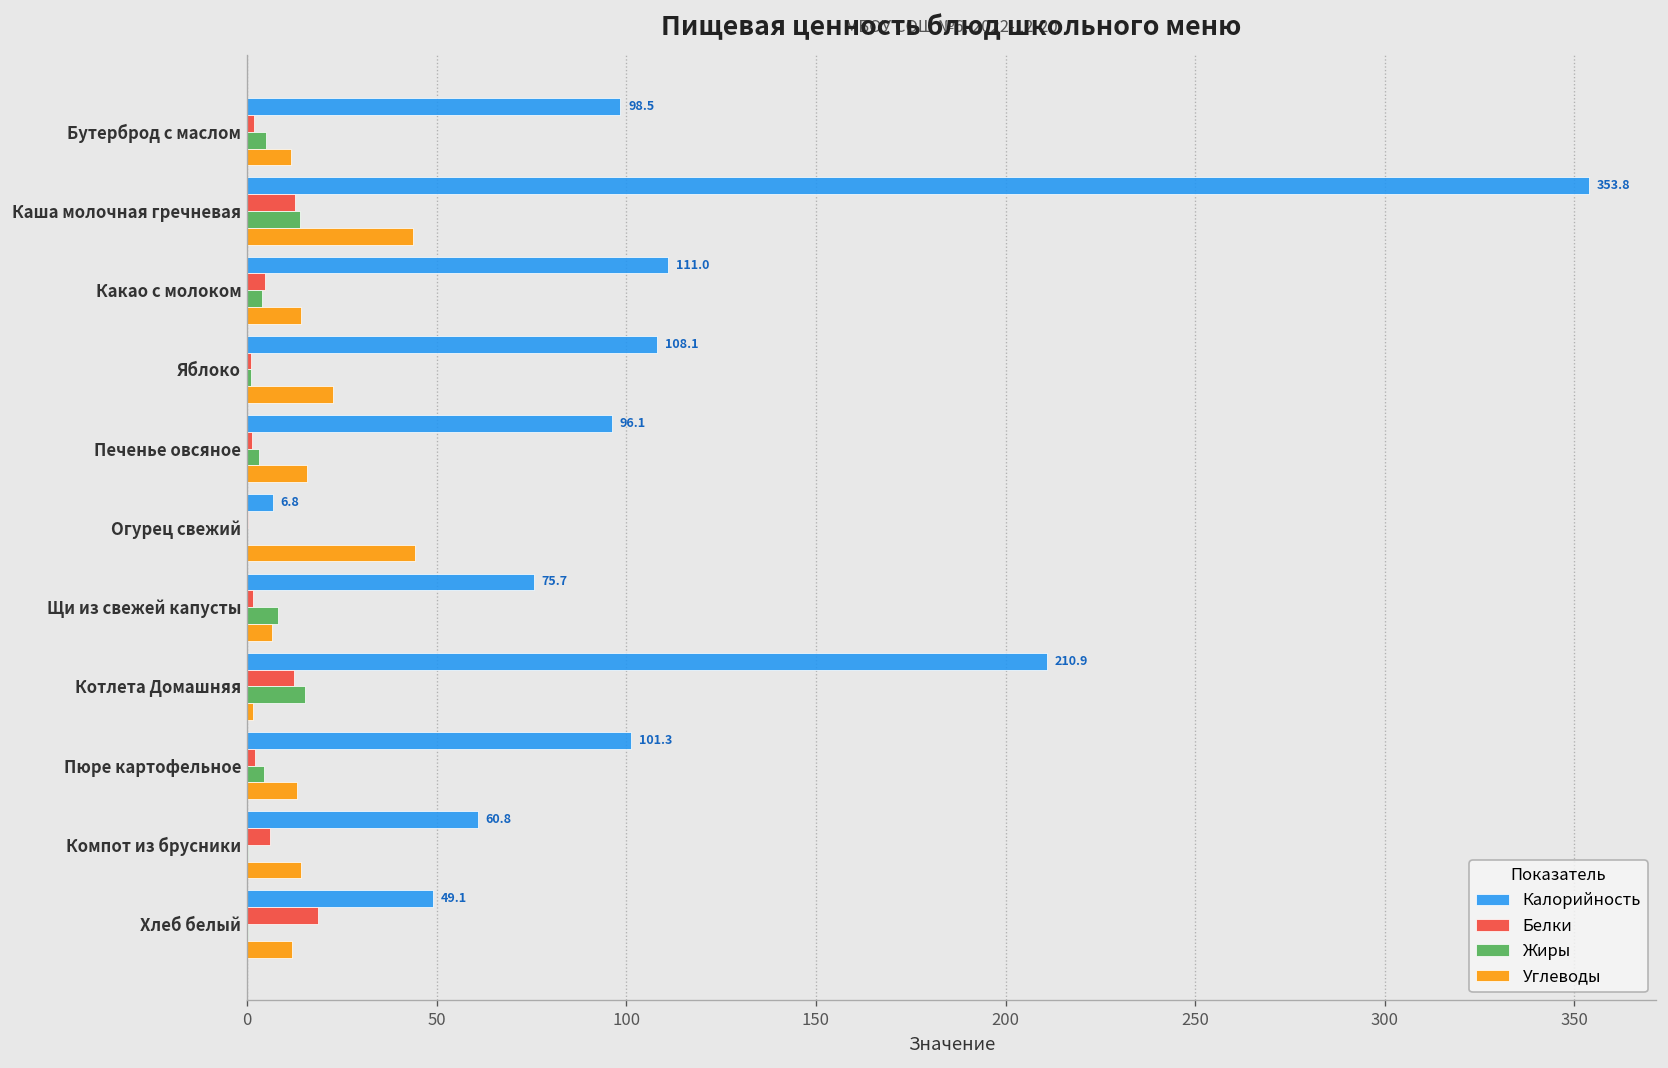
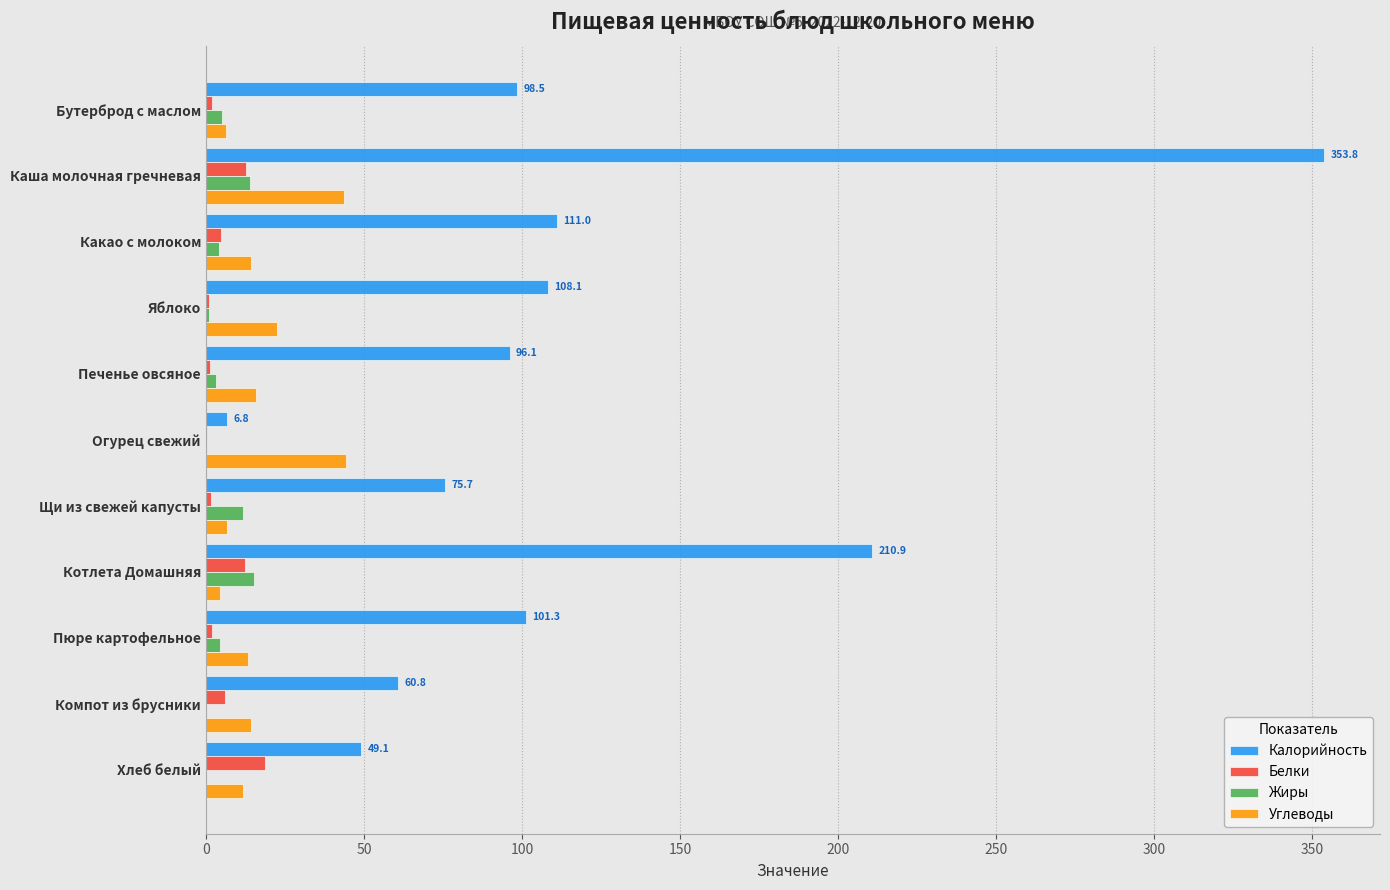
  {
    "Калорийность": {
      "Бутерброд с маслом": 98.5,
      "Каша молочная гречневая": 353.8,
      "Какао с молоком": 111.0,
      "Яблоко": 108.1,
      "Печенье овсяное": 96.1,
      "Огурец свежий": 6.8,
      "Щи из свежей капусты": 75.7,
      "Котлета Домашняя": 210.9,
      "Пюре картофельное": 101.3,
      "Компот из брусники": 60.8,
      "Хлеб белый": 49.1
    },
    "Белки": {
      "Бутерброд с маслом": 2,
      "Каша молочная гречневая": 13,
      "Какао с молоком": 5,
      "Яблоко": 1,
      "Печенье овсяное": 1,
      "Щи из свежей капусты": 2,
      "Котлета Домашняя": 12,
      "Пюре картофельное": 2,
      "Компот из брусники": 6,
      "Хлеб белый": 19
    },
    "Жиры": {
      "Бутерброд с маслом": 5,
      "Каша молочная гречневая": 14,
      "Какао с молоком": 4,
      "Яблоко": 1,
      "Печенье овсяное": 3,
-     "Щи из свежей капусты": 8,
+     "Щи из свежей капусты": 12,
      "Котлета Домашняя": 15,
      "Пюре картофельное": 4
    },
    "Углеводы": {
-     "Бутерброд с маслом": 12,
+     "Бутерброд с маслом": 6,
      "Каша молочная гречневая": 44,
      "Какао с молоком": 14,
      "Яблоко": 23,
      "Печенье овсяное": 16,
      "Огурец свежий": 44,
      "Щи из свежей капусты": 7,
-     "Котлета Домашняя": 2,
+     "Котлета Домашняя": 5,
      "Пюре картофельное": 13,
      "Компот из брусники": 14,
      "Хлеб белый": 12
    }
  }
